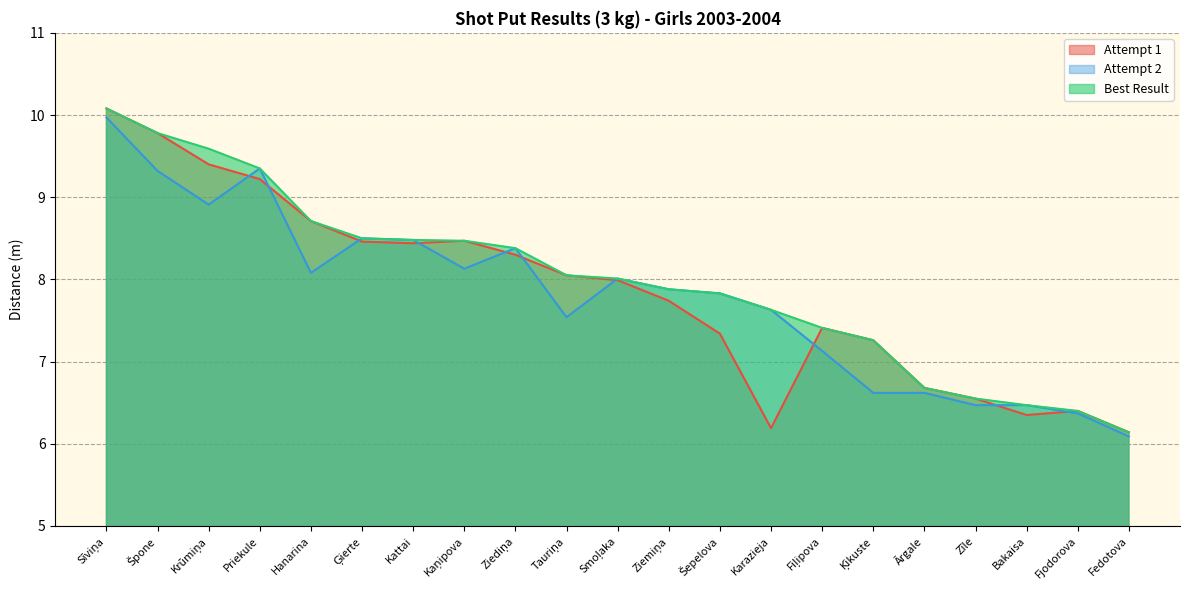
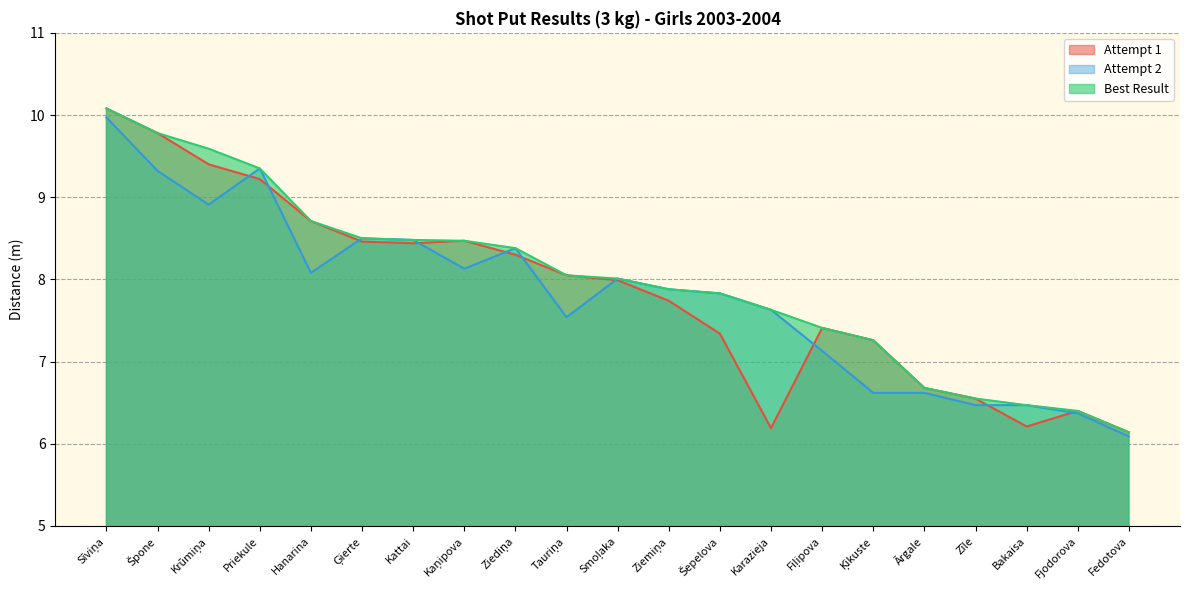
  {
    "Attempt 1": {
      "Krūmiņa": 9.4,
      "Priekule": 9.2,
      "Ģierte": 8.5,
      "Kattai": 8.4,
      "Ziediņa": 8.3,
      "Ziemiņa": 7.7,
      "Šepelova": 7.3,
      "Karazieja": 6.2,
-     "Bakaisa": 6.4
+     "Bakaisa": 6.2
    },
    "Attempt 2": {
      "Sīviņa": 10.0,
      "Špone": 9.3,
      "Krūmiņa": 8.9,
      "Hanarina": 8.1,
      "Kaņipova": 8.1,
      "Tauriņa": 7.5,
      "Fiļipova": 7.1,
      "Ķikuste": 6.6,
      "Ārgale": 6.6,
      "Zīle": 6.5,
      "Fedotova": 6.1
    },
    "Best Result": {
      "Krūmiņa": 9.6
    }
  }
